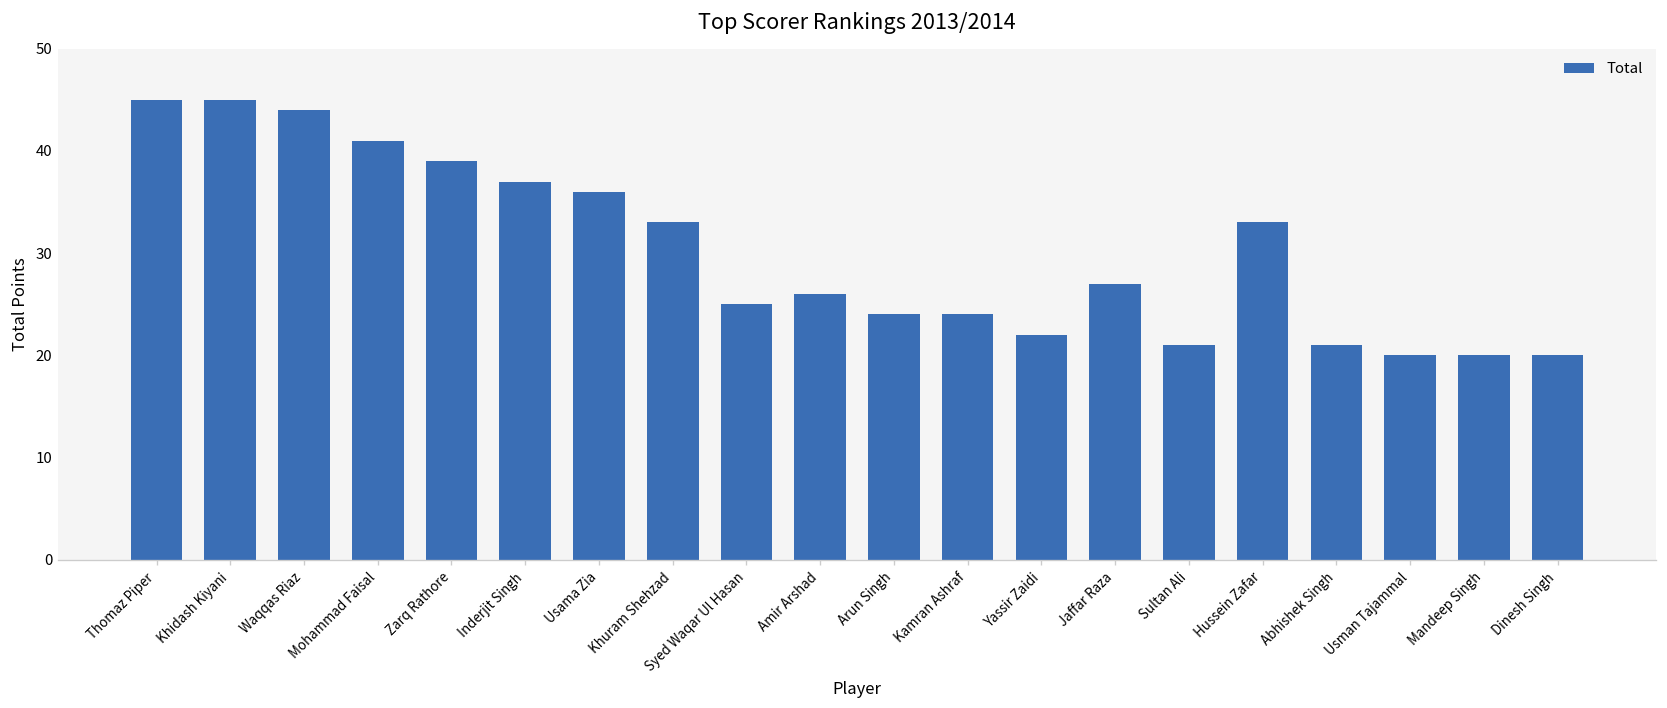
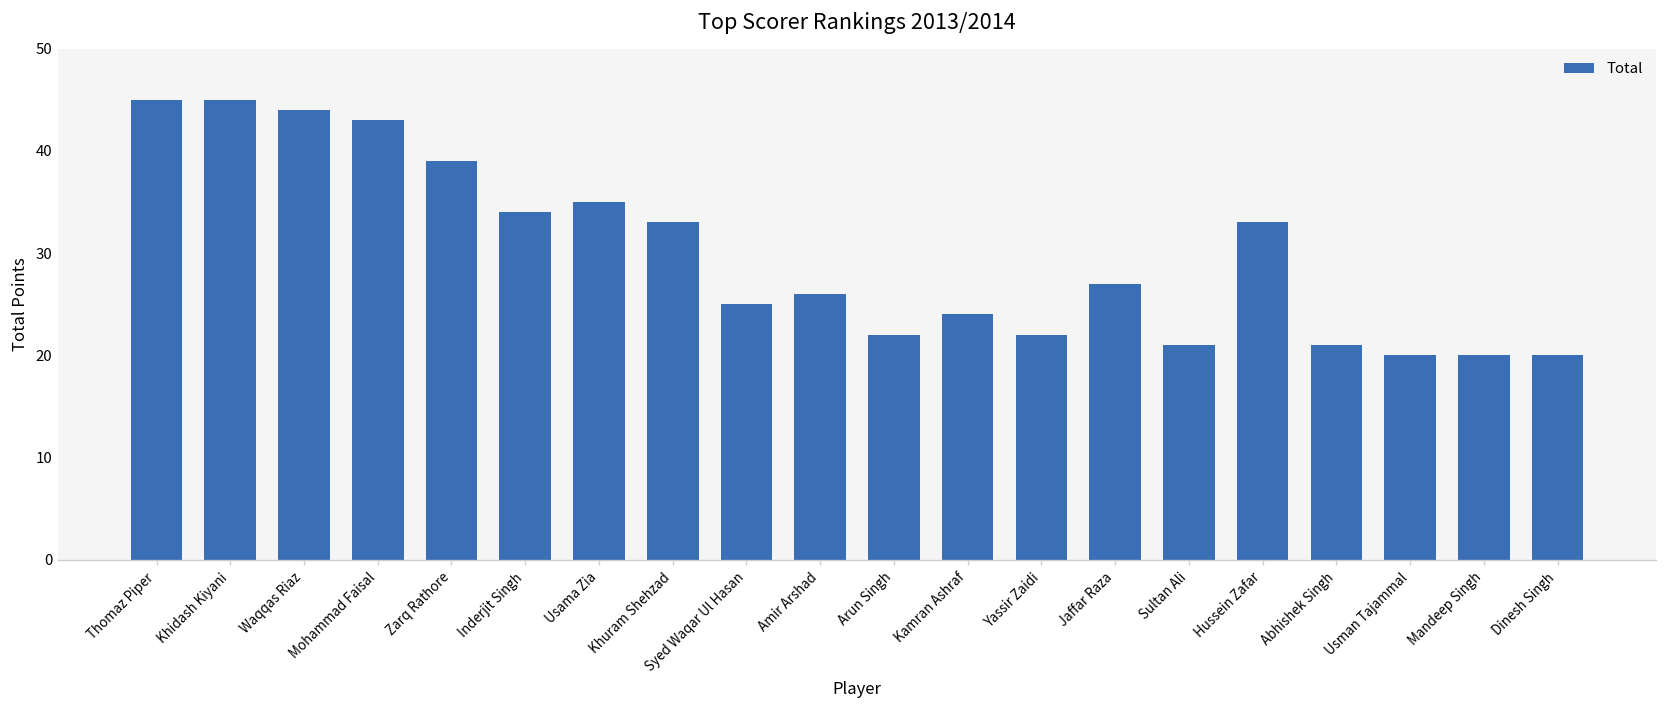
  {
    "Thomaz Piper": 45,
    "Khidash Kiyani": 45,
    "Waqqas Riaz": 44,
-   "Mohammad Faisal": 41,
+   "Mohammad Faisal": 43,
    "Zarq Rathore": 39,
-   "Inderjit Singh": 37,
-   "Usama Zia": 36,
+   "Inderjit Singh": 34,
+   "Usama Zia": 35,
    "Khuram Shehzad": 33,
    "Syed Waqar Ul Hasan": 25,
    "Amir Arshad": 26,
-   "Arun Singh": 24,
+   "Arun Singh": 22,
    "Kamran Ashraf": 24,
    "Yassir Zaidi": 22,
    "Jaffar Raza": 27,
    "Sultan Ali": 21,
    "Hussein Zafar": 33,
    "Abhishek Singh": 21,
    "Usman Tajammal": 20,
    "Mandeep Singh": 20,
    "Dinesh Singh": 20
  }
